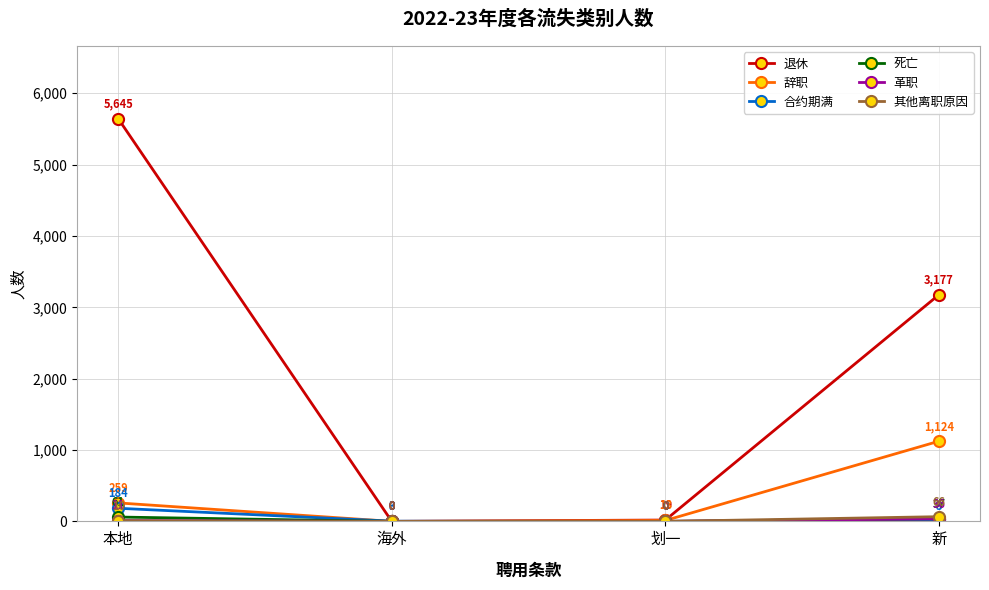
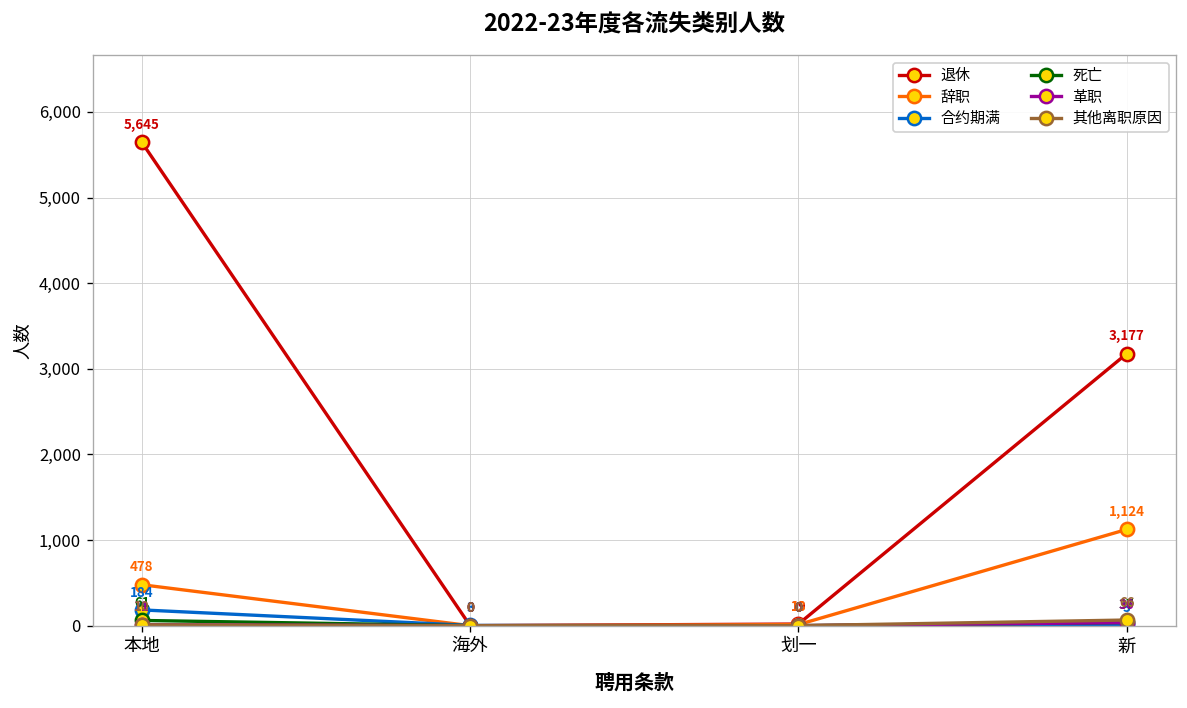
  {
    "退休": {
      "本地": "5,645",
      "新": "3,177"
    },
    "辞职": {
-     "本地": "259",
+     "本地": "478",
      "新": "1,124"
    }
  }
